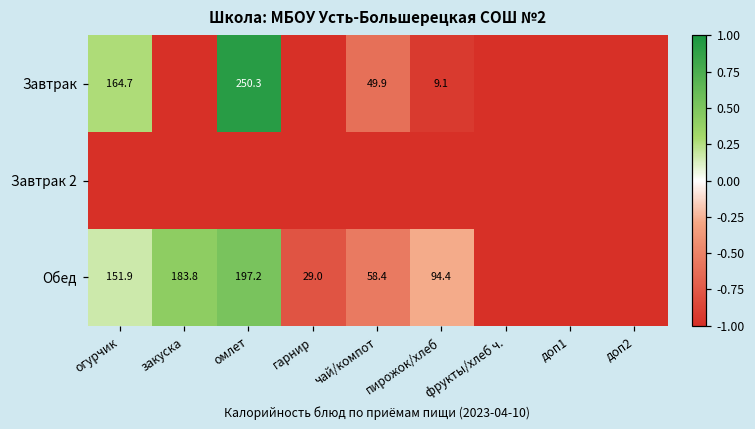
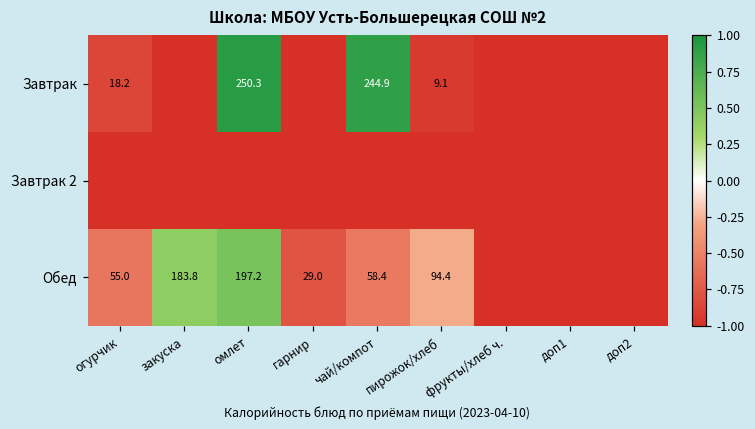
  {
    "Завтрак": {
-     "огурчик": 164.7,
+     "огурчик": 18.2,
      "омлет": 250.3,
-     "чай/компот": 49.9,
+     "чай/компот": 244.9,
      "пирожок/хлеб": 9.1
    },
    "Обед": {
-     "огурчик": 151.9,
+     "огурчик": 55.0,
      "закуска": 183.8,
      "омлет": 197.2,
      "гарнир": 29.0,
      "чай/компот": 58.4,
      "пирожок/хлеб": 94.4
    }
  }
